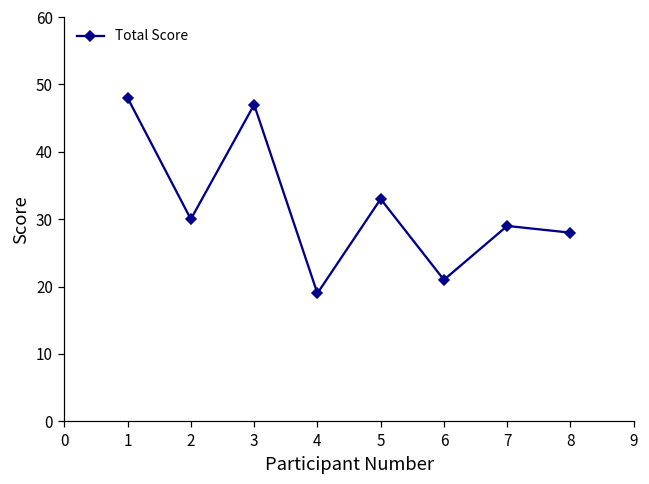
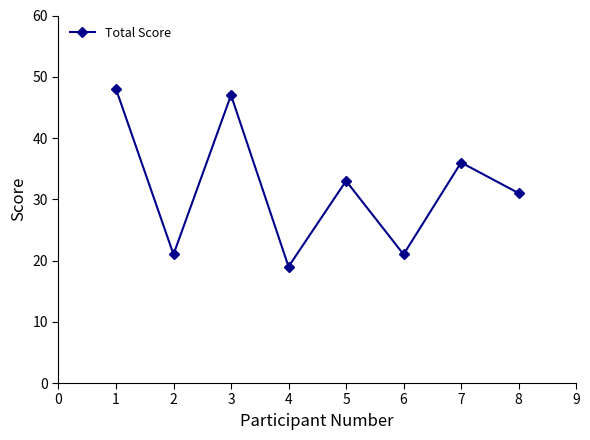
  {
    "1": 48,
-   "2": 30,
+   "2": 21,
    "3": 47,
    "4": 19,
    "5": 33,
    "6": 21,
-   "7": 29,
-   "8": 28
+   "7": 36,
+   "8": 31
  }
